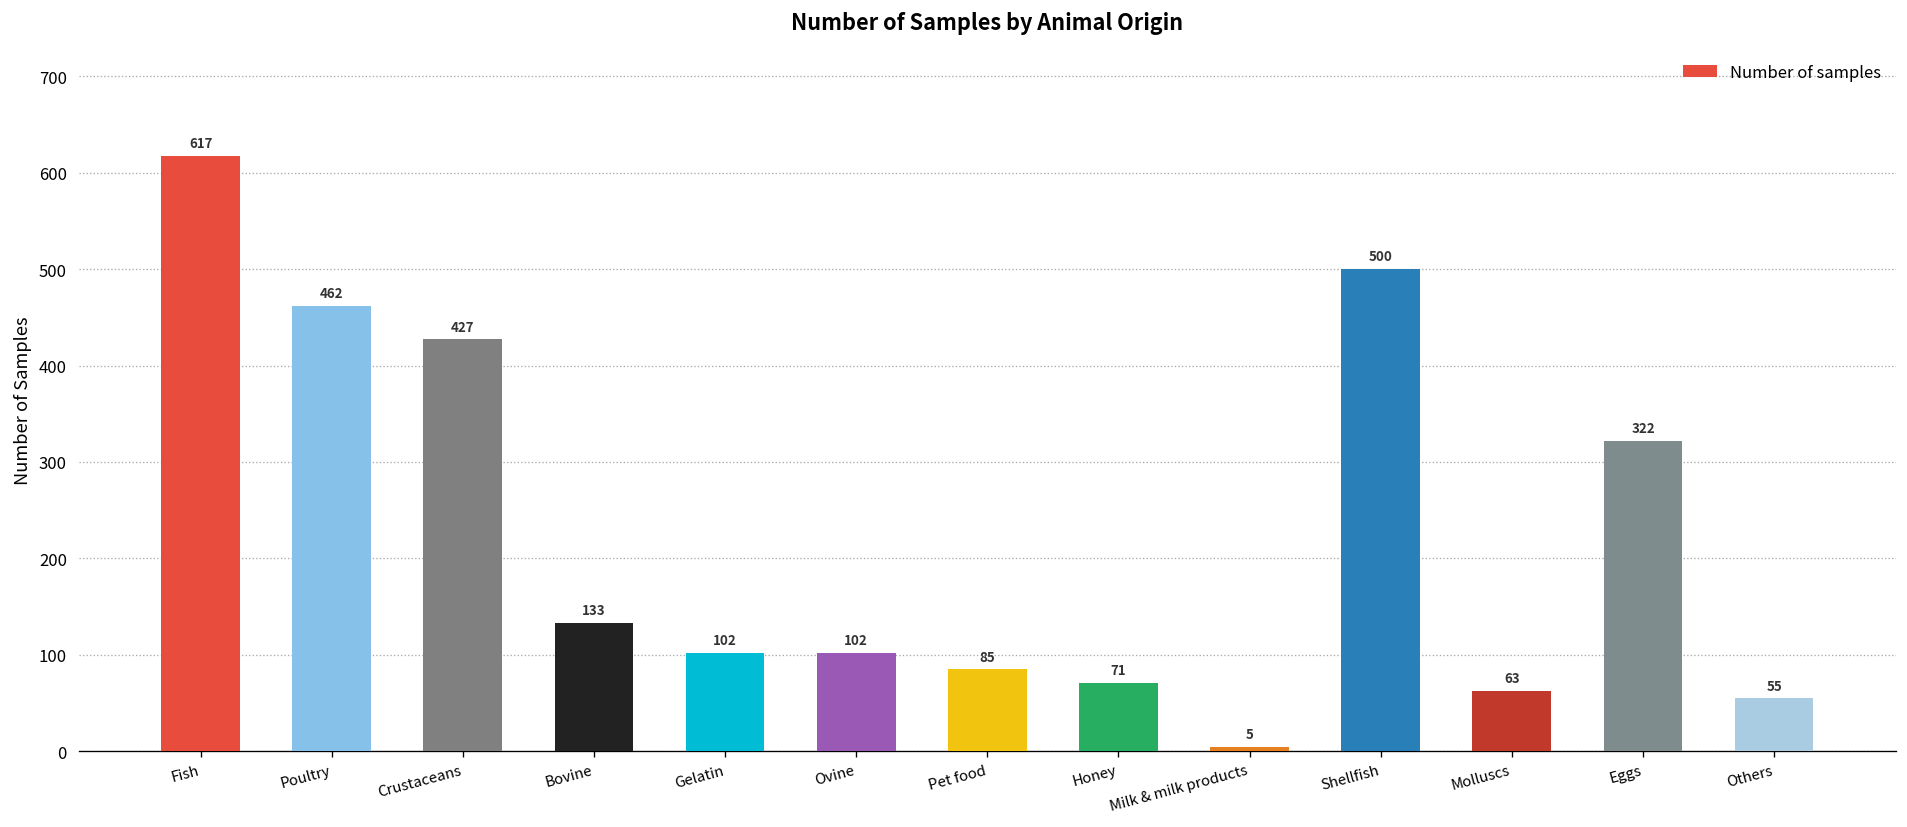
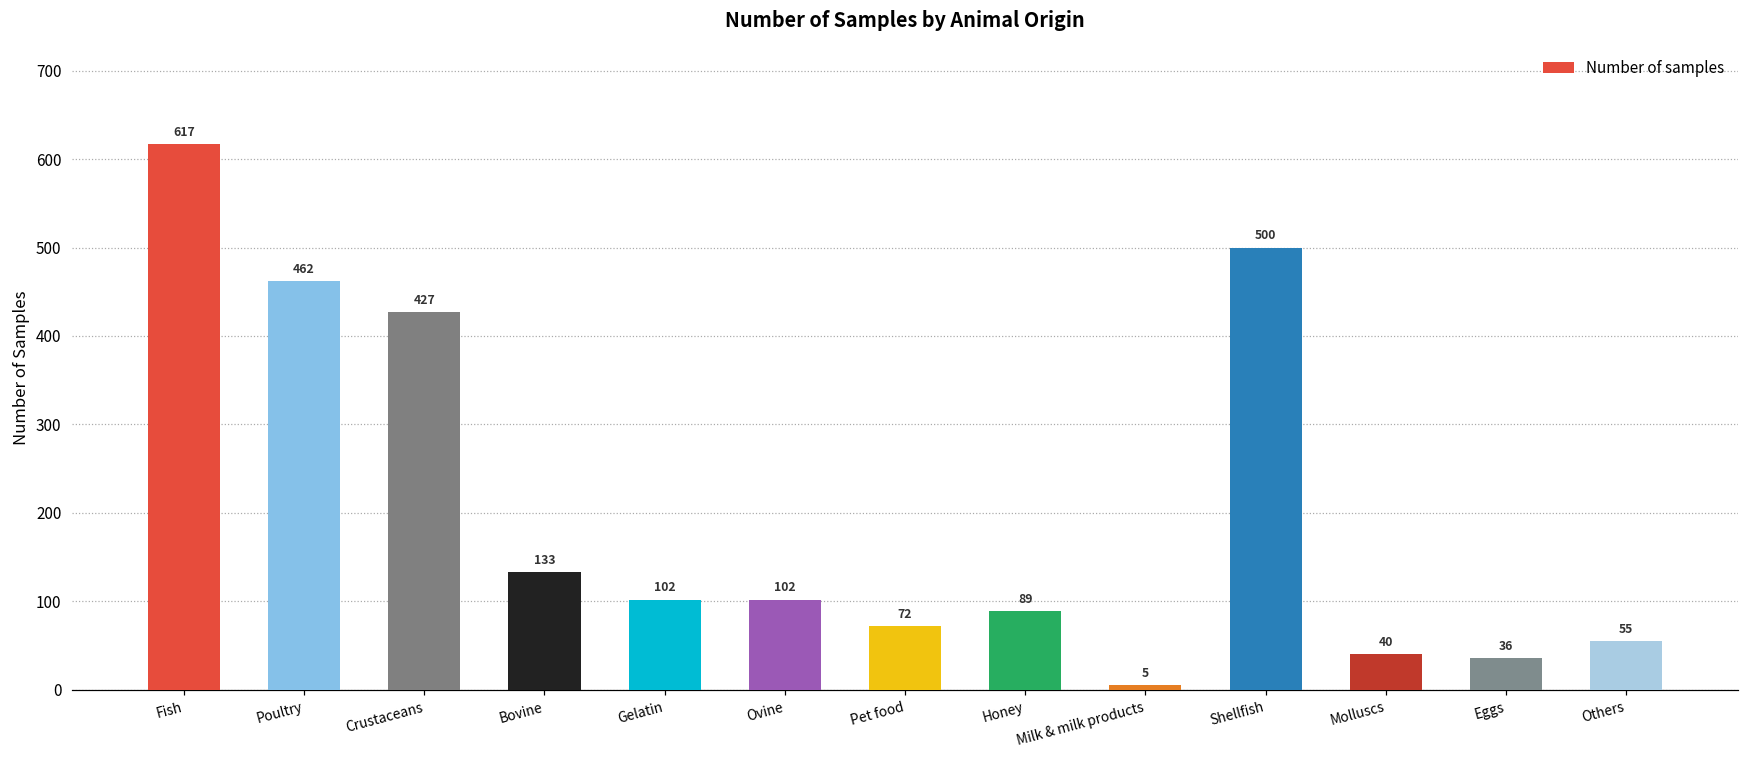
  {
    "Fish": 617,
    "Poultry": 462,
    "Crustaceans": 427,
    "Bovine": 133,
    "Gelatin": 102,
    "Ovine": 102,
-   "Pet food": 85,
-   "Honey": 71,
+   "Pet food": 72,
+   "Honey": 89,
    "Milk & milk products": 5,
    "Shellfish": 500,
-   "Molluscs": 63,
-   "Eggs": 322,
+   "Molluscs": 40,
+   "Eggs": 36,
    "Others": 55
  }
